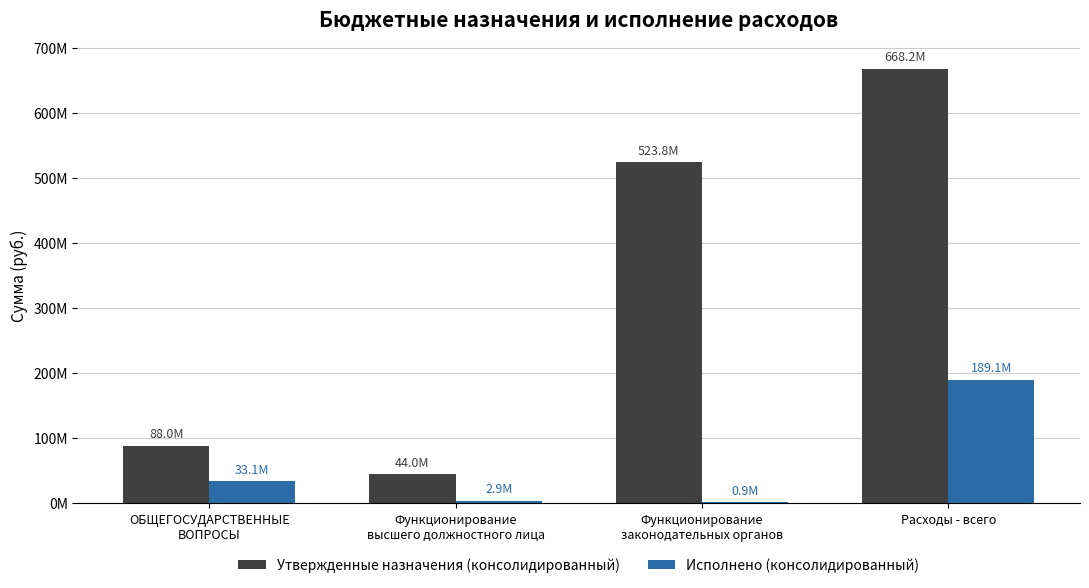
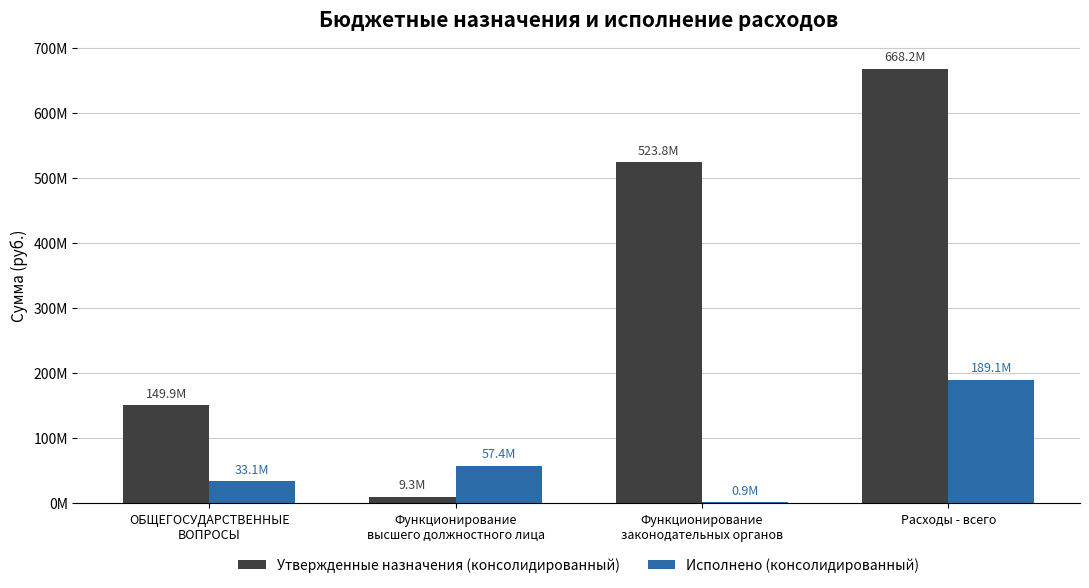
  {
    "Утвержденные назначения (консолидированный)": {
-     "ОБЩЕГОСУДАРСТВЕННЫЕ ВОПРОСЫ": "88.0M",
-     "Функционирование высшего должностного лица": "44.0M",
+     "ОБЩЕГОСУДАРСТВЕННЫЕ ВОПРОСЫ": "149.9M",
+     "Функционирование высшего должностного лица": "9.3M",
      "Функционирование законодательных органов": "523.8M",
      "Расходы - всего": "668.2M"
    },
    "Исполнено (консолидированный)": {
      "ОБЩЕГОСУДАРСТВЕННЫЕ ВОПРОСЫ": "33.1M",
-     "Функционирование высшего должностного лица": "2.9M",
+     "Функционирование высшего должностного лица": "57.4M",
      "Функционирование законодательных органов": "0.9M",
      "Расходы - всего": "189.1M"
    }
  }
